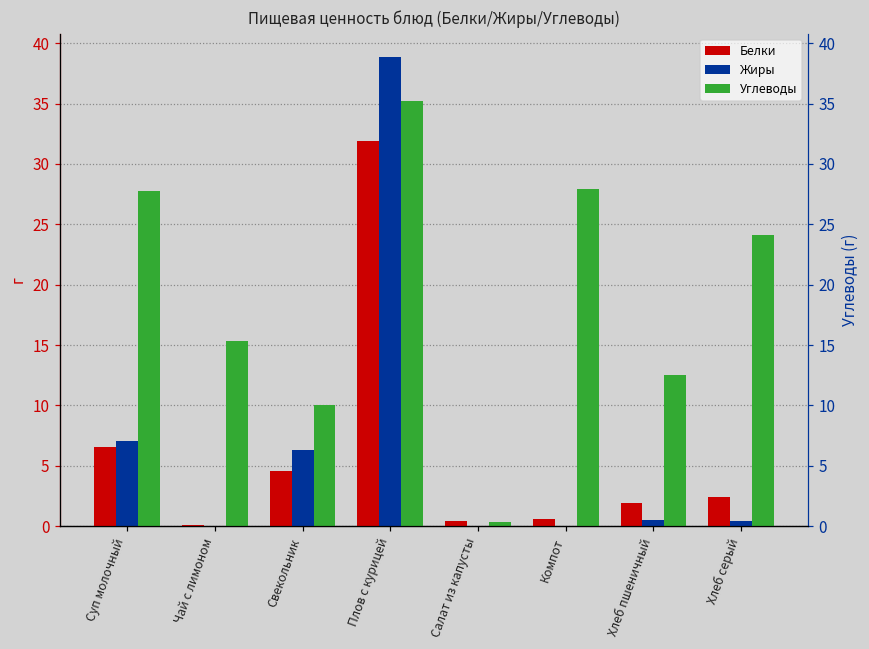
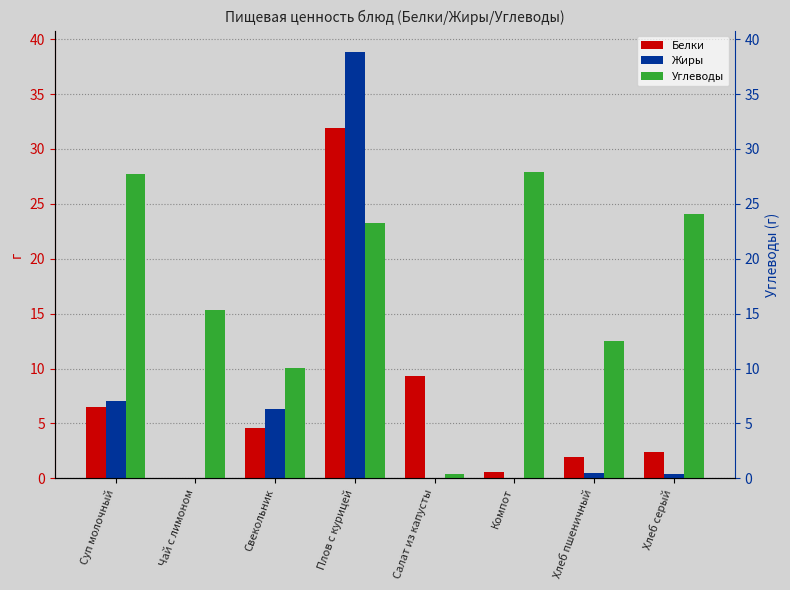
  {
    "Белки": {
      "Суп молочный": 6.5,
      "Свекольник": 4.6,
      "Плов с курицей": 31.9,
-     "Салат из капусты": 0.4,
+     "Салат из капусты": 9.3,
      "Компот": 0.6,
      "Хлеб пшеничный": 1.9,
      "Хлеб серый": 2.4
    },
    "Жиры": {
      "Суп молочный": 7.0,
      "Свекольник": 6.3,
      "Плов с курицей": 38.9,
      "Компот": 0.0,
      "Хлеб пшеничный": 0.5,
      "Хлеб серый": 0.4
    },
    "Углеводы": {
      "Суп молочный": 27.8,
      "Чай с лимоном": 15.3,
      "Свекольник": 10.1,
-     "Плов с курицей": 35.2,
+     "Плов с курицей": 23.3,
      "Салат из капусты": 0.4,
      "Компот": 27.9,
      "Хлеб пшеничный": 12.5,
      "Хлеб серый": 24.1
    }
  }
